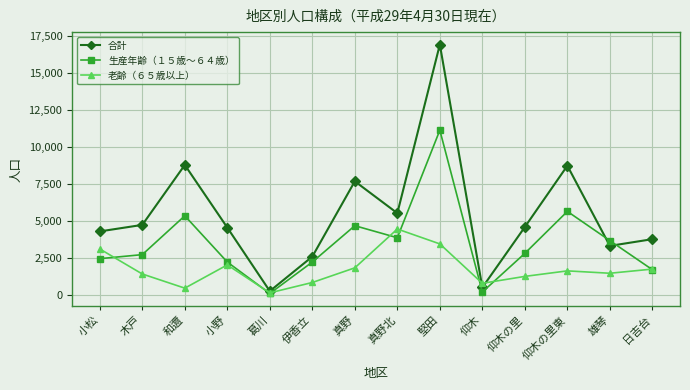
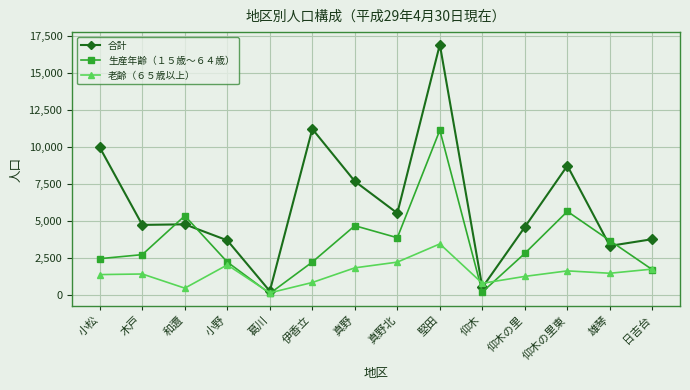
  {
    "合計": {
-     "小松": "4,300",
+     "小松": "10,000",
      "木戸": "4,700",
-     "和邇": "8,800",
-     "小野": "4,500",
-     "伊香立": "2,600",
+     "和邇": "4,800",
+     "小野": "3,700",
+     "伊香立": "11,200",
      "真野": "7,700",
      "真野北": "5,500",
      "堅田": "16,900",
      "仰木": "500",
      "仰木の里": "4,600",
      "仰木の里東": "8,700",
      "雄琴": "3,300",
      "日吉台": "3,800"
    },
    "生産年齢（１５歳～６４歳）": {
      "小松": "2,400",
      "木戸": "2,700",
      "和邇": "5,300",
      "小野": "2,200",
      "伊香立": "2,200",
      "真野": "4,700",
      "真野北": "3,900",
      "堅田": "11,100",
      "仰木": "200",
      "仰木の里": "2,800",
      "仰木の里東": "5,600",
      "雄琴": "3,700"
    },
    "老齢（６５歳以上）": {
-     "小松": "3,100",
+     "小松": "1,400",
      "木戸": "1,400",
      "和邇": "500",
      "小野": "2,000",
      "伊香立": "800",
      "真野": "1,800",
-     "真野北": "4,400",
+     "真野北": "2,200",
      "堅田": "3,400",
      "仰木": "800",
      "仰木の里": "1,200",
      "仰木の里東": "1,600",
      "雄琴": "1,500"
    }
  }
